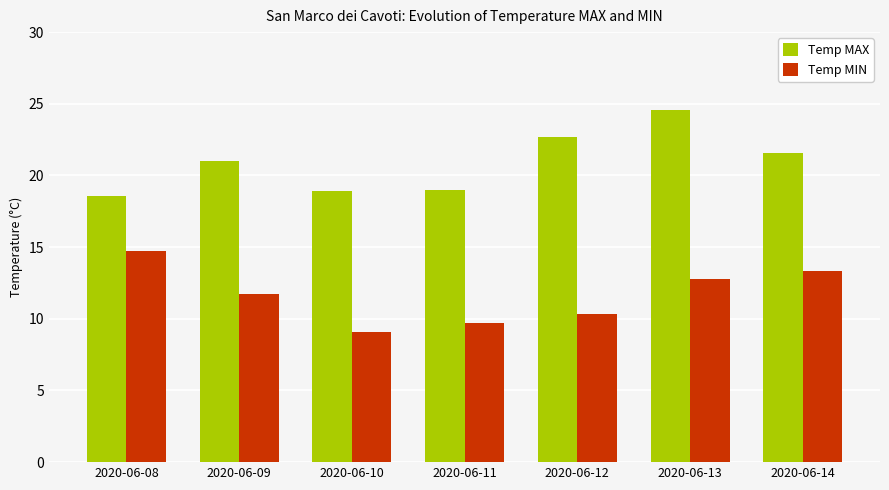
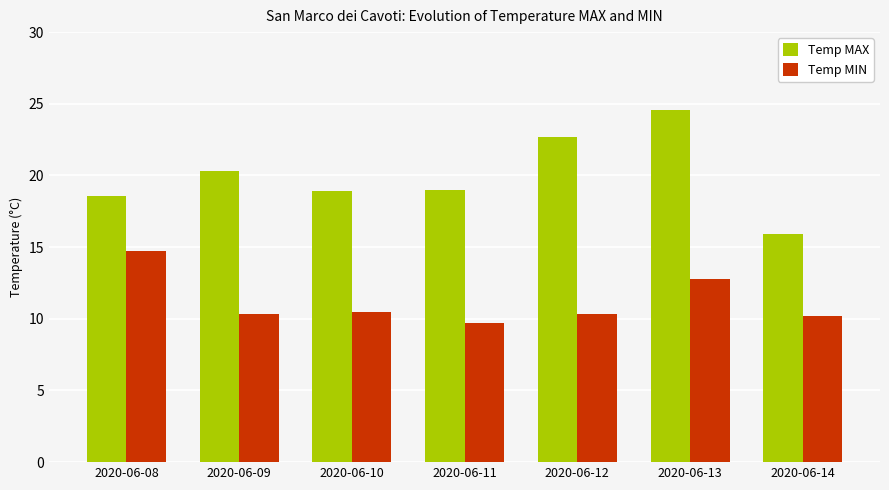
  {
    "Temp MAX": {
      "2020-06-08": 18.6,
-     "2020-06-09": 21.0,
+     "2020-06-09": 20.3,
      "2020-06-10": 18.9,
      "2020-06-11": 19.0,
      "2020-06-12": 22.7,
      "2020-06-13": 24.6,
-     "2020-06-14": 21.6
+     "2020-06-14": 15.9
    },
    "Temp MIN": {
      "2020-06-08": 14.7,
-     "2020-06-09": 11.7,
-     "2020-06-10": 9.1,
+     "2020-06-09": 10.3,
+     "2020-06-10": 10.5,
      "2020-06-11": 9.7,
      "2020-06-12": 10.3,
      "2020-06-13": 12.8,
-     "2020-06-14": 13.3
+     "2020-06-14": 10.2
    }
  }
